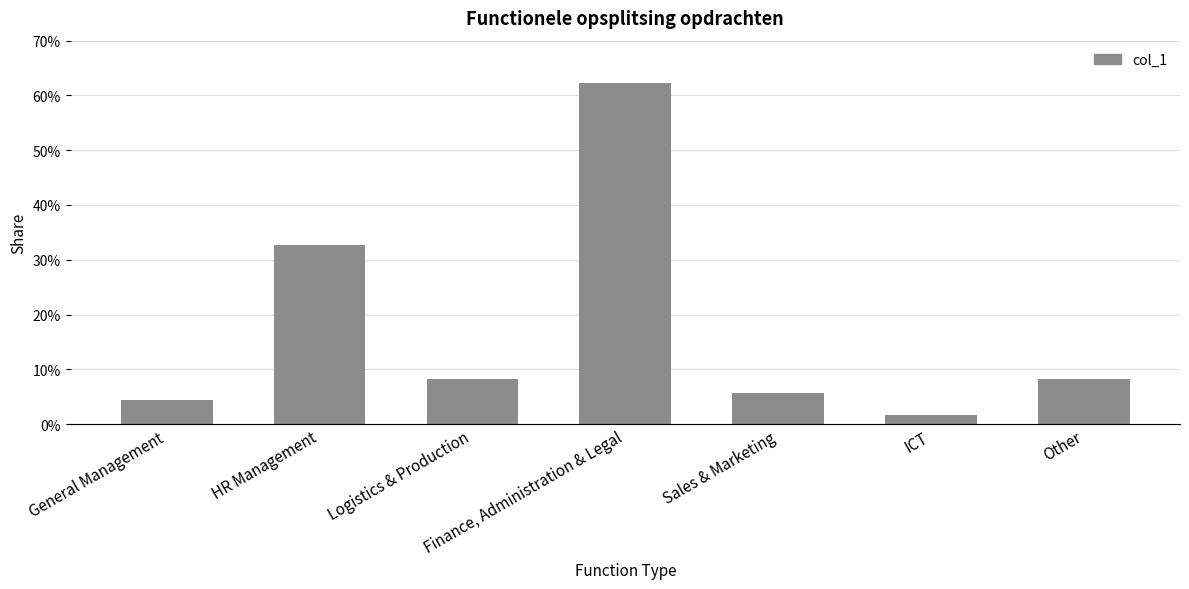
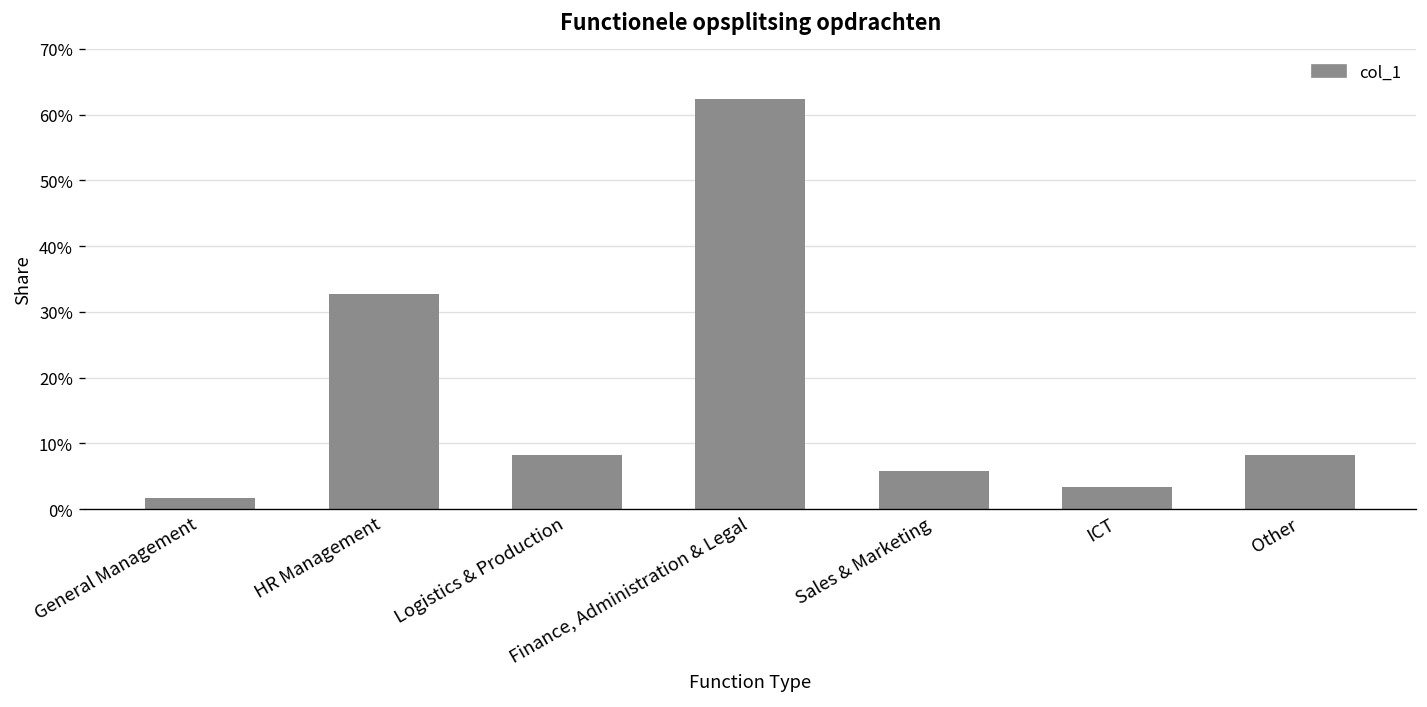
  {
-   "General Management": "4%",
+   "General Management": "2%",
    "HR Management": "33%",
    "Logistics & Production": "8%",
    "Finance, Administration & Legal": "62%",
    "Sales & Marketing": "6%",
-   "ICT": "2%",
+   "ICT": "3%",
    "Other": "8%"
  }
